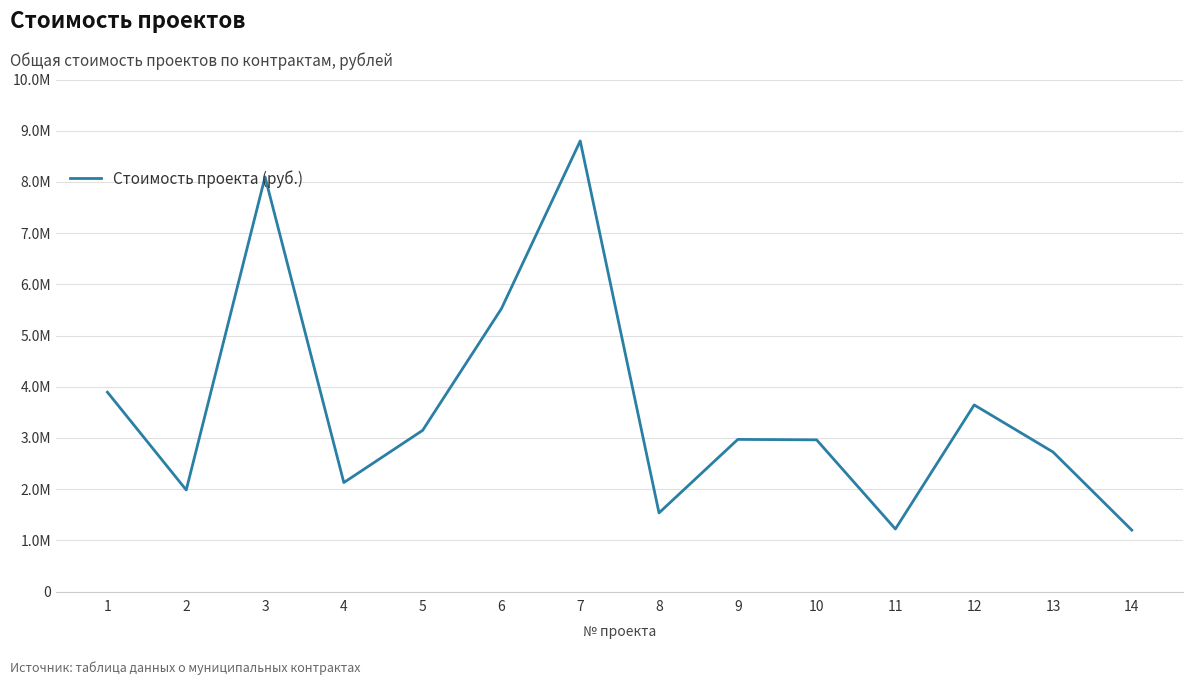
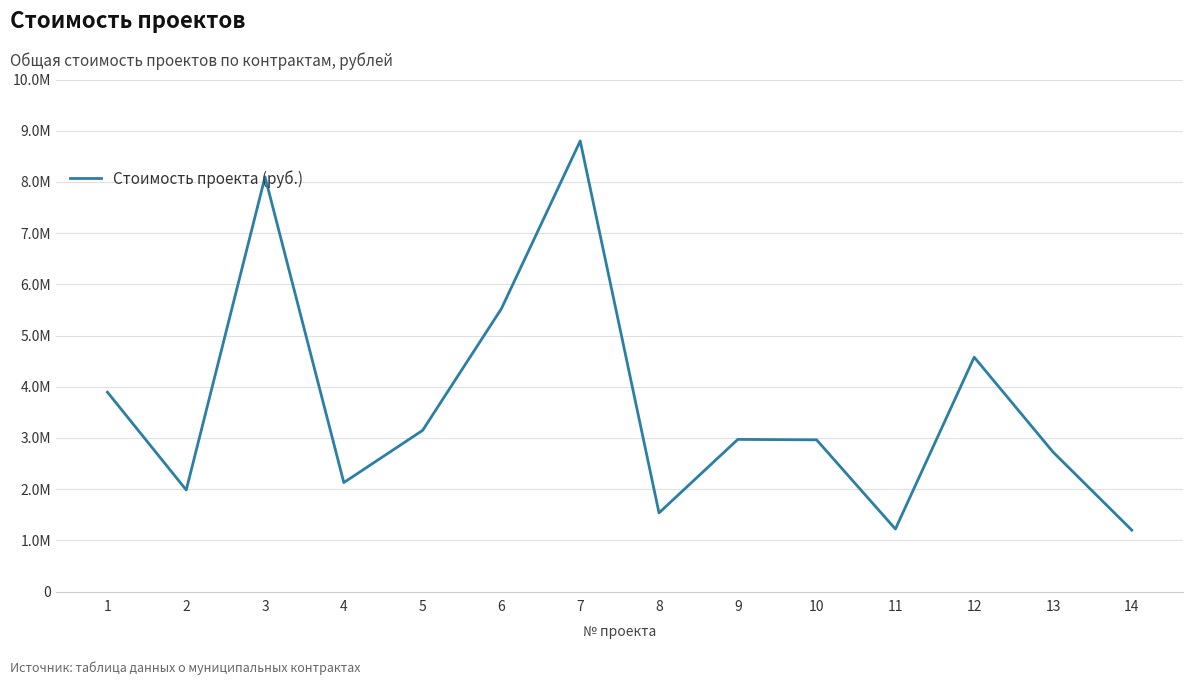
  {
    "1": 3900000,
    "2": 2000000,
    "3": 8100000,
    "4": 2100000,
    "5": 3100000,
    "6": 5500000,
    "7": 8800000,
    "8": 1500000,
    "9": 3000000,
    "10": 3000000,
    "11": 1200000,
-   "12": 3600000,
+   "12": 4600000,
    "13": 2700000,
    "14": 1200000
  }
